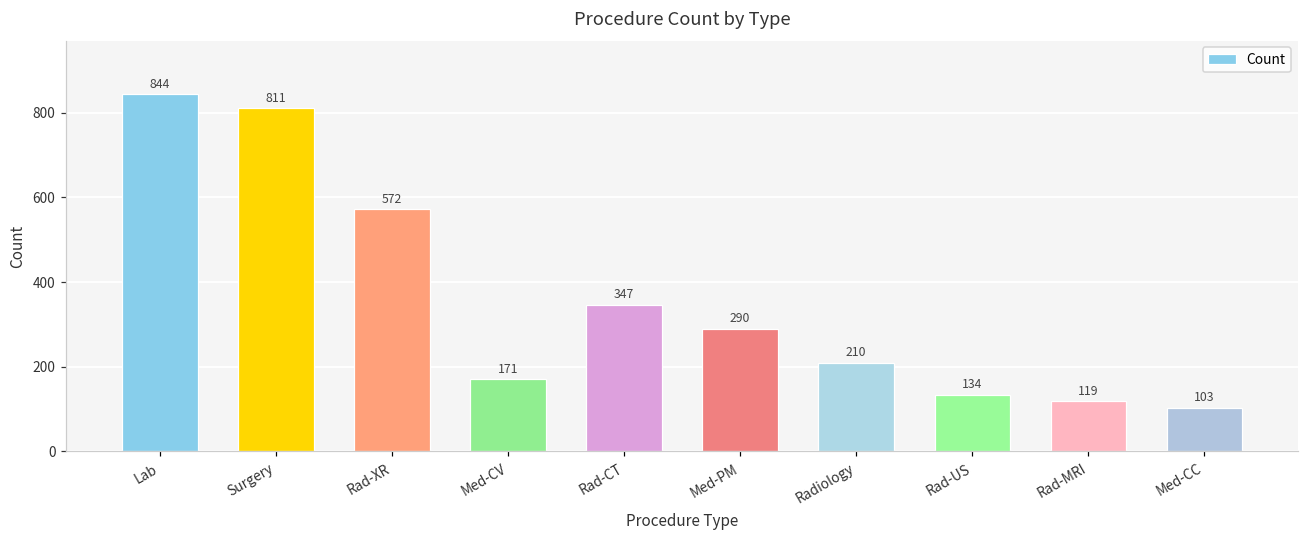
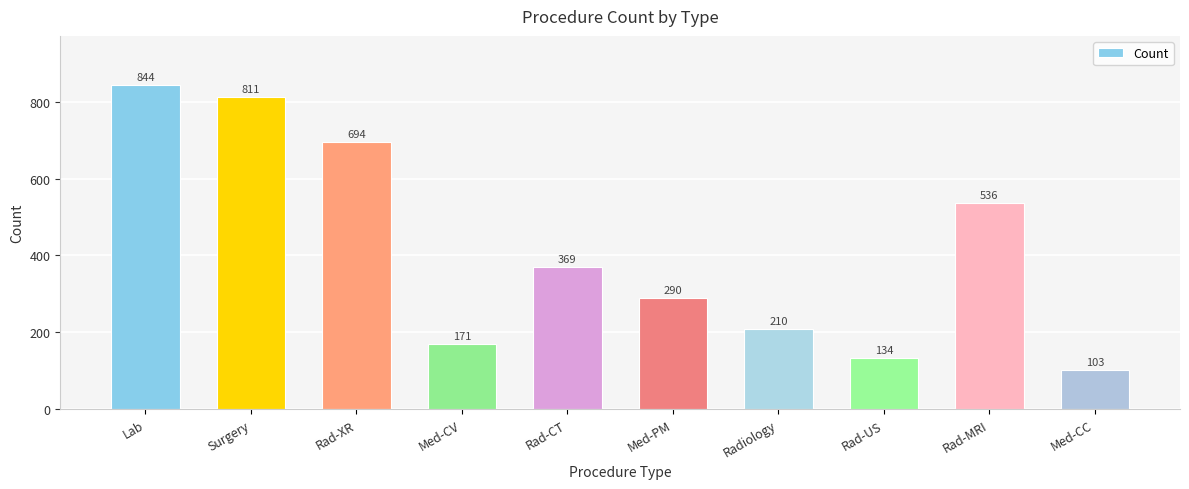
  {
    "Lab": 844,
    "Surgery": 811,
-   "Rad-XR": 572,
+   "Rad-XR": 694,
    "Med-CV": 171,
-   "Rad-CT": 347,
+   "Rad-CT": 369,
    "Med-PM": 290,
    "Radiology": 210,
    "Rad-US": 134,
-   "Rad-MRI": 119,
+   "Rad-MRI": 536,
    "Med-CC": 103
  }
